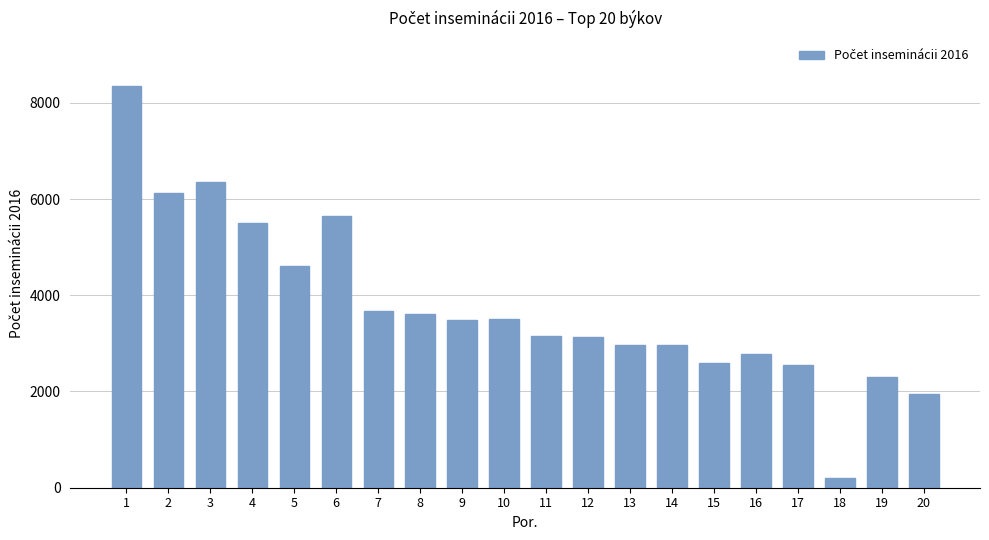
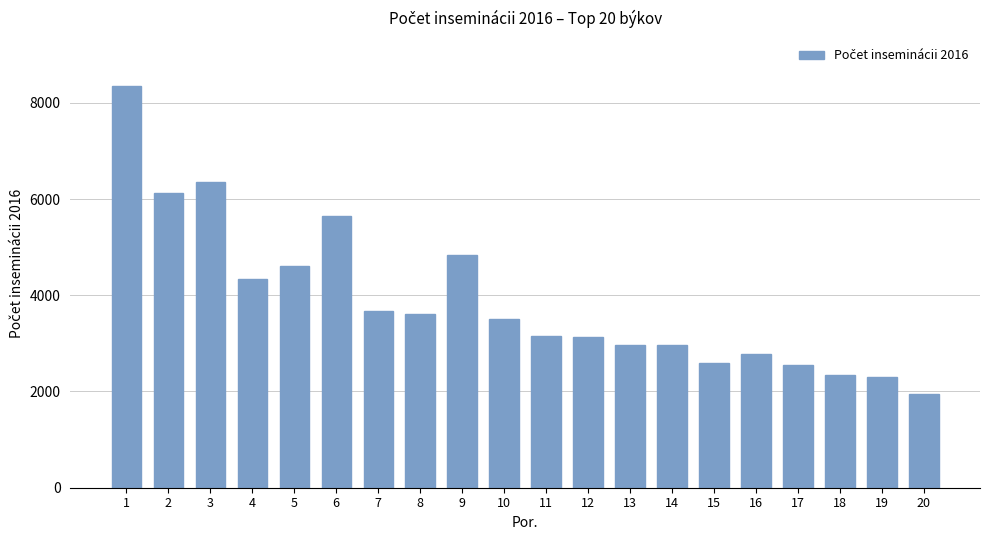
  {
    "1": 8300,
    "2": 6100,
    "3": 6300,
-   "4": 5500,
+   "4": 4300,
    "5": 4600,
    "6": 5700,
    "7": 3700,
    "8": 3600,
-   "9": 3500,
+   "9": 4800,
    "10": 3500,
    "11": 3200,
    "12": 3100,
    "13": 3000,
    "14": 3000,
    "15": 2600,
    "16": 2800,
    "17": 2500,
-   "18": 200,
+   "18": 2300,
    "19": 2300,
    "20": 1900
  }
